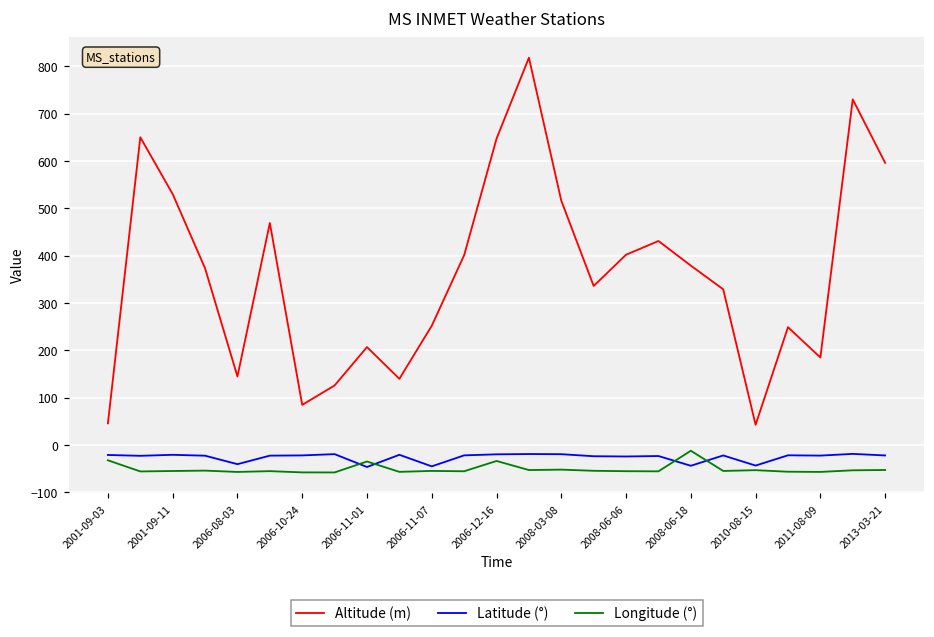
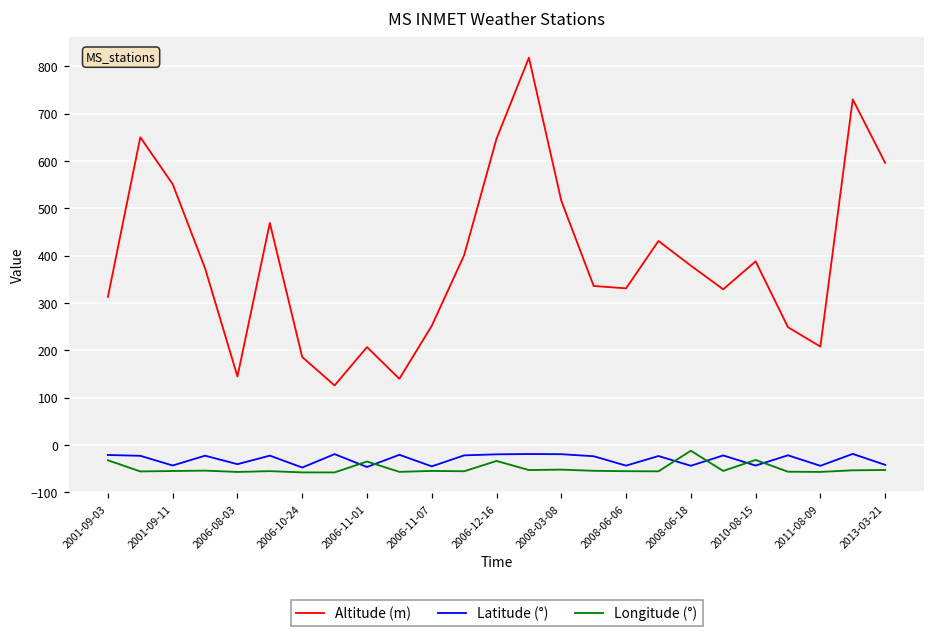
  {
    "Altitude (m)": {
-     "2001-09-03": 50,
-     "2001-09-11": 530,
+     "2001-09-03": 310,
+     "2001-09-11": 550,
      "2006-08-03": 150,
-     "2006-10-24": 90,
+     "2006-10-24": 190,
      "2006-11-01": 210,
      "2006-11-07": 250,
      "2006-12-16": 650,
      "2008-03-08": 520,
-     "2008-06-06": 400,
+     "2008-06-06": 330,
      "2008-06-18": 380,
-     "2010-08-15": 40,
-     "2011-08-09": 190,
+     "2010-08-15": 390,
+     "2011-08-09": 210,
      "2013-03-21": 600
    },
    "Latitude (°)": {
      "2001-09-03": -20,
-     "2001-09-11": -20,
+     "2001-09-11": -40,
      "2006-08-03": -40,
-     "2006-10-24": -20,
+     "2006-10-24": -50,
      "2006-11-01": -50,
      "2006-11-07": -40,
      "2006-12-16": -20,
      "2008-03-08": -20,
-     "2008-06-06": -20,
+     "2008-06-06": -40,
      "2008-06-18": -40,
      "2010-08-15": -40,
-     "2011-08-09": -20,
-     "2013-03-21": -20
+     "2011-08-09": -40,
+     "2013-03-21": -40
    },
    "Longitude (°)": {
      "2001-09-03": -30,
      "2001-09-11": -50,
      "2006-08-03": -60,
      "2006-10-24": -60,
      "2006-11-01": -30,
      "2006-11-07": -50,
      "2006-12-16": -30,
      "2008-03-08": -50,
      "2008-06-06": -60,
      "2008-06-18": -10,
-     "2010-08-15": -50,
+     "2010-08-15": -30,
      "2011-08-09": -60,
      "2013-03-21": -50
    }
  }
